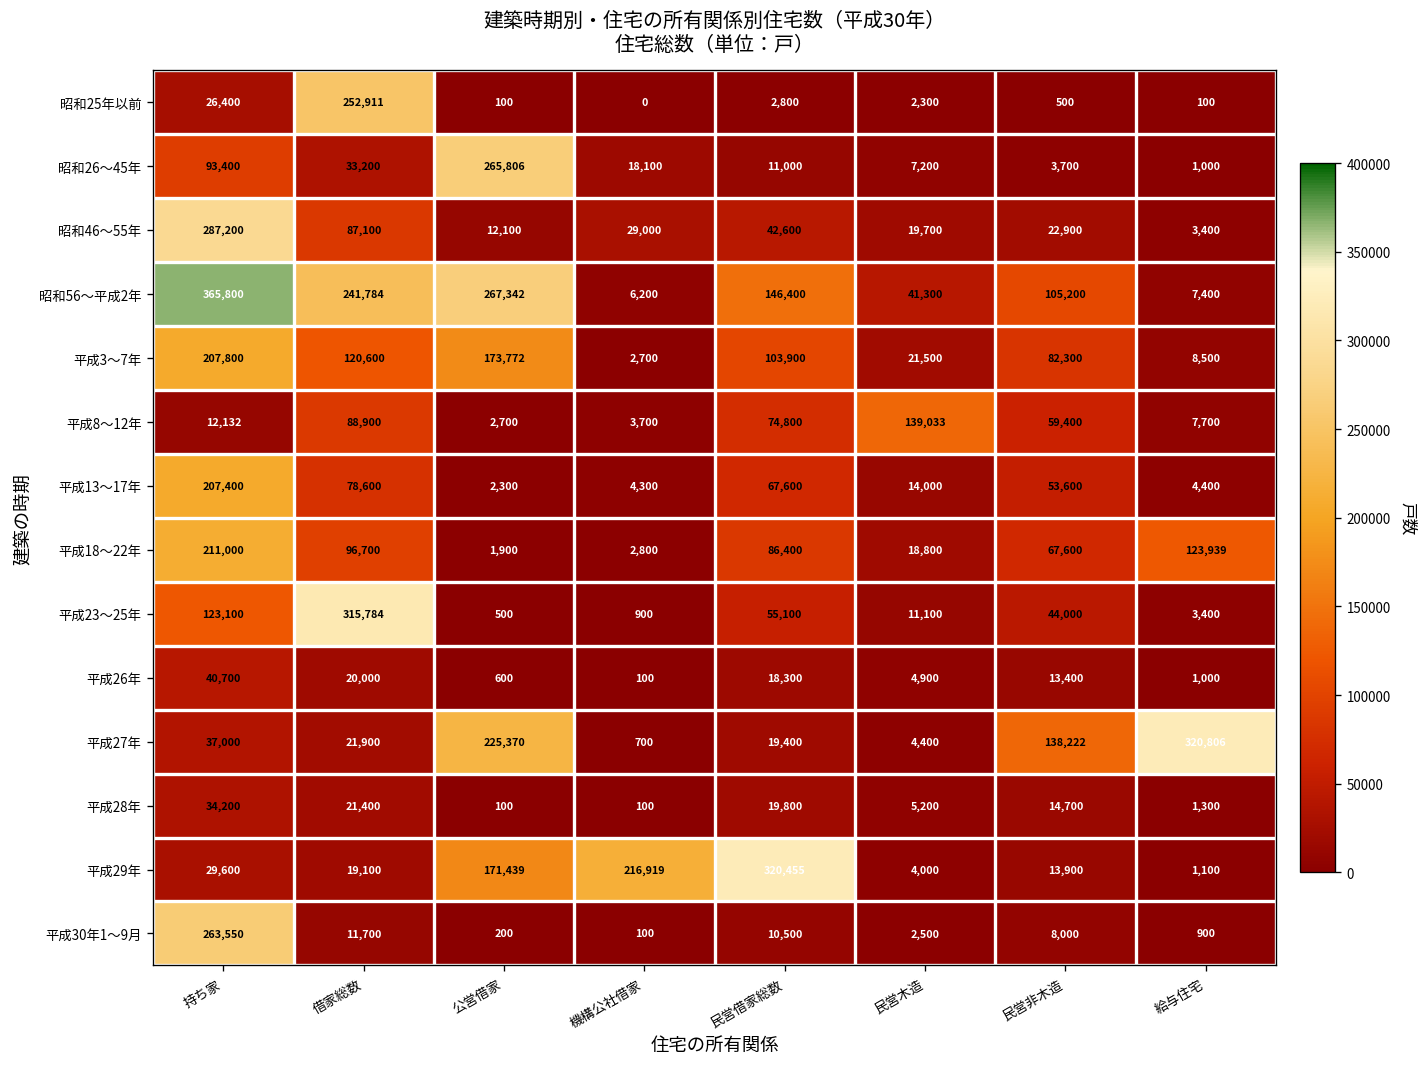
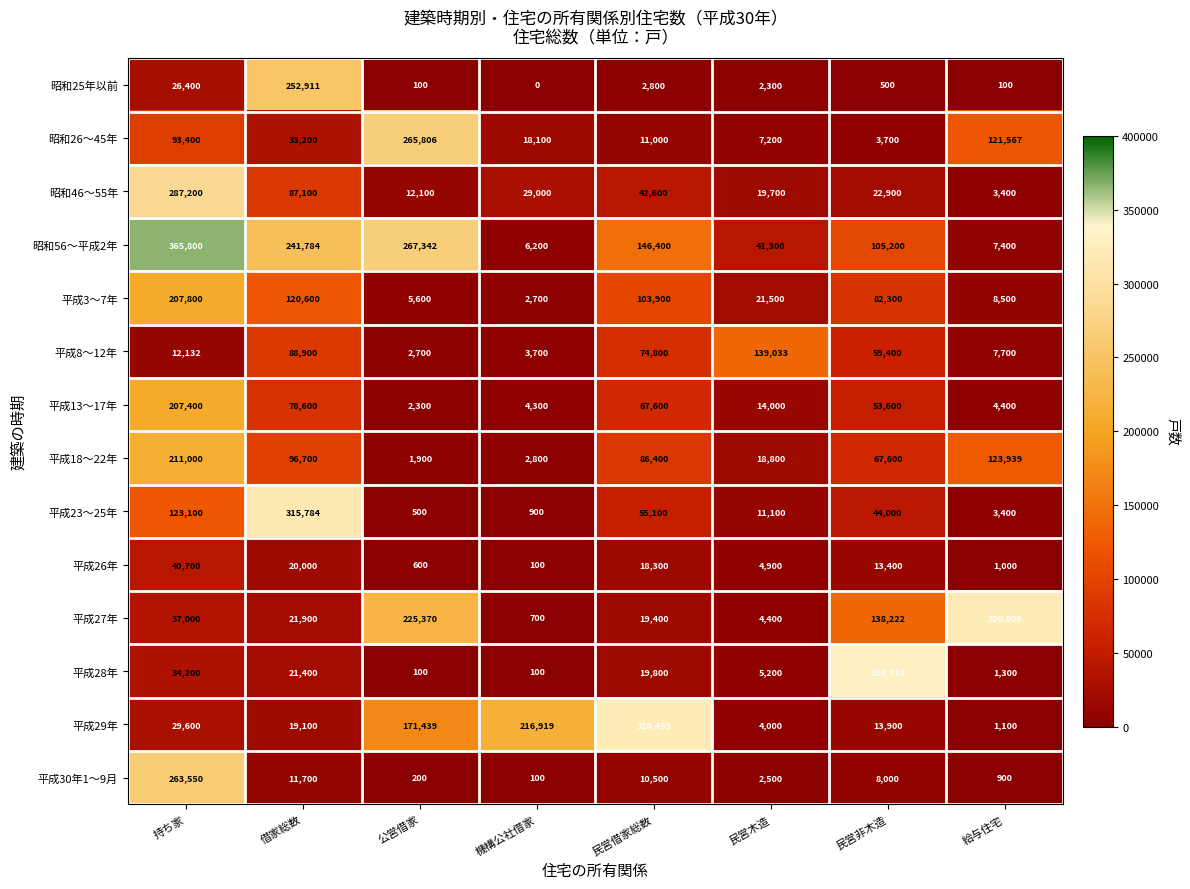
  {
    "昭和25年以前": {
      "持ち家": "26,400",
      "借家総数": "252,911",
      "公営借家": "100",
      "機構公社借家": "0",
      "民営借家総数": "2,800",
      "民営木造": "2,300",
      "民営非木造": "500",
      "給与住宅": "100"
    },
    "昭和26～45年": {
      "持ち家": "93,400",
      "借家総数": "33,200",
      "公営借家": "265,806",
      "機構公社借家": "18,100",
      "民営借家総数": "11,000",
      "民営木造": "7,200",
      "民営非木造": "3,700",
-     "給与住宅": "1,000"
+     "給与住宅": "121,567"
    },
    "昭和46～55年": {
      "持ち家": "287,200",
      "借家総数": "87,100",
      "公営借家": "12,100",
      "機構公社借家": "29,000",
      "民営借家総数": "42,600",
      "民営木造": "19,700",
      "民営非木造": "22,900",
      "給与住宅": "3,400"
    },
    "昭和56～平成2年": {
      "持ち家": "365,800",
      "借家総数": "241,784",
      "公営借家": "267,342",
      "機構公社借家": "6,200",
      "民営借家総数": "146,400",
      "民営木造": "41,300",
      "民営非木造": "105,200",
      "給与住宅": "7,400"
    },
    "平成3～7年": {
      "持ち家": "207,800",
      "借家総数": "120,600",
-     "公営借家": "173,772",
+     "公営借家": "5,600",
      "機構公社借家": "2,700",
      "民営借家総数": "103,900",
      "民営木造": "21,500",
      "民営非木造": "82,300",
      "給与住宅": "8,500"
    },
    "平成8～12年": {
      "持ち家": "12,132",
      "借家総数": "88,900",
      "公営借家": "2,700",
      "機構公社借家": "3,700",
      "民営借家総数": "74,800",
      "民営木造": "139,033",
      "民営非木造": "59,400",
      "給与住宅": "7,700"
    },
    "平成13～17年": {
      "持ち家": "207,400",
      "借家総数": "78,600",
      "公営借家": "2,300",
      "機構公社借家": "4,300",
      "民営借家総数": "67,600",
      "民営木造": "14,000",
      "民営非木造": "53,600",
      "給与住宅": "4,400"
    },
    "平成18～22年": {
      "持ち家": "211,000",
      "借家総数": "96,700",
      "公営借家": "1,900",
      "機構公社借家": "2,800",
      "民営借家総数": "86,400",
      "民営木造": "18,800",
      "民営非木造": "67,600",
      "給与住宅": "123,939"
    },
    "平成23～25年": {
      "持ち家": "123,100",
      "借家総数": "315,784",
      "公営借家": "500",
      "機構公社借家": "900",
      "民営借家総数": "55,100",
      "民営木造": "11,100",
      "民営非木造": "44,000",
      "給与住宅": "3,400"
    },
    "平成26年": {
      "持ち家": "40,700",
      "借家総数": "20,000",
      "公営借家": "600",
      "機構公社借家": "100",
      "民営借家総数": "18,300",
      "民営木造": "4,900",
      "民営非木造": "13,400",
      "給与住宅": "1,000"
    },
    "平成27年": {
      "持ち家": "37,000",
      "借家総数": "21,900",
      "公営借家": "225,370",
      "機構公社借家": "700",
      "民営借家総数": "19,400",
      "民営木造": "4,400",
      "民営非木造": "138,222",
      "給与住宅": "320,806"
    },
    "平成28年": {
      "持ち家": "34,200",
      "借家総数": "21,400",
      "公営借家": "100",
      "機構公社借家": "100",
      "民営借家総数": "19,800",
      "民営木造": "5,200",
-     "民営非木造": "14,700",
+     "民営非木造": "330,718",
      "給与住宅": "1,300"
    },
    "平成29年": {
      "持ち家": "29,600",
      "借家総数": "19,100",
      "公営借家": "171,439",
      "機構公社借家": "216,919",
      "民営借家総数": "320,455",
      "民営木造": "4,000",
      "民営非木造": "13,900",
      "給与住宅": "1,100"
    },
    "平成30年1～9月": {
      "持ち家": "263,550",
      "借家総数": "11,700",
      "公営借家": "200",
      "機構公社借家": "100",
      "民営借家総数": "10,500",
      "民営木造": "2,500",
      "民営非木造": "8,000",
      "給与住宅": "900"
    }
  }
